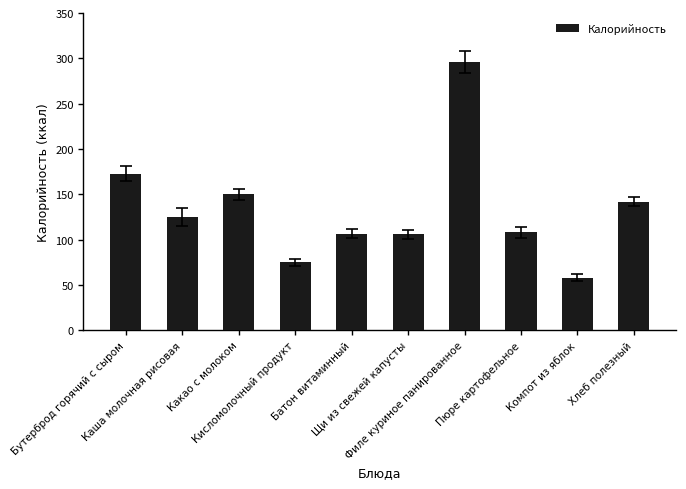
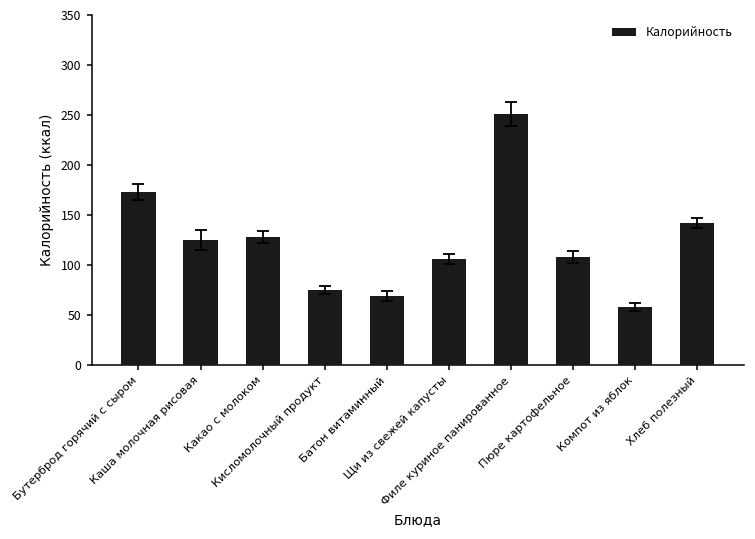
  {
    "Калорийность": {
      "Бутерброд горячий с сыром": 170,
      "Каша молочная рисовая": 130,
-     "Какао с молоком": 150,
+     "Какао с молоком": 130,
      "Кисломолочный продукт": 80,
-     "Батон витаминный": 110,
+     "Батон витаминный": 70,
      "Щи из свежей капусты": 110,
-     "Филе куриное панированное": 300,
+     "Филе куриное панированное": 250,
      "Пюре картофельное": 110,
      "Компот из яблок": 60,
      "Хлеб полезный": 140
    }
  }
